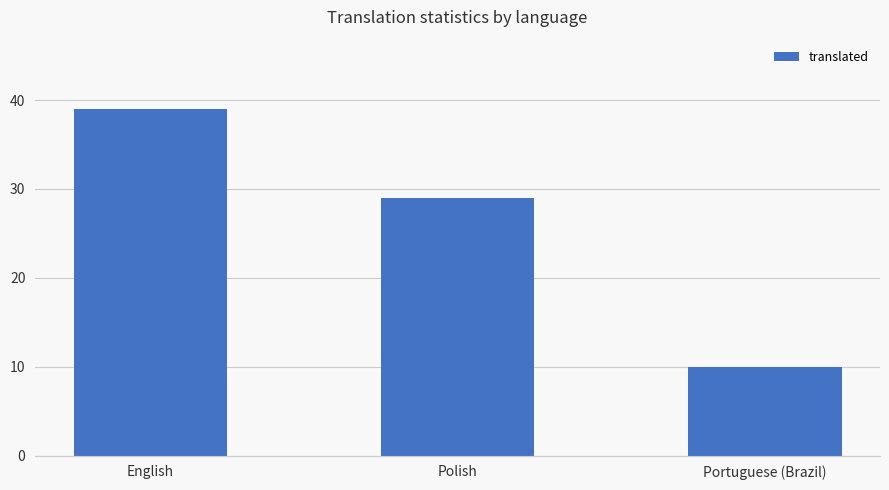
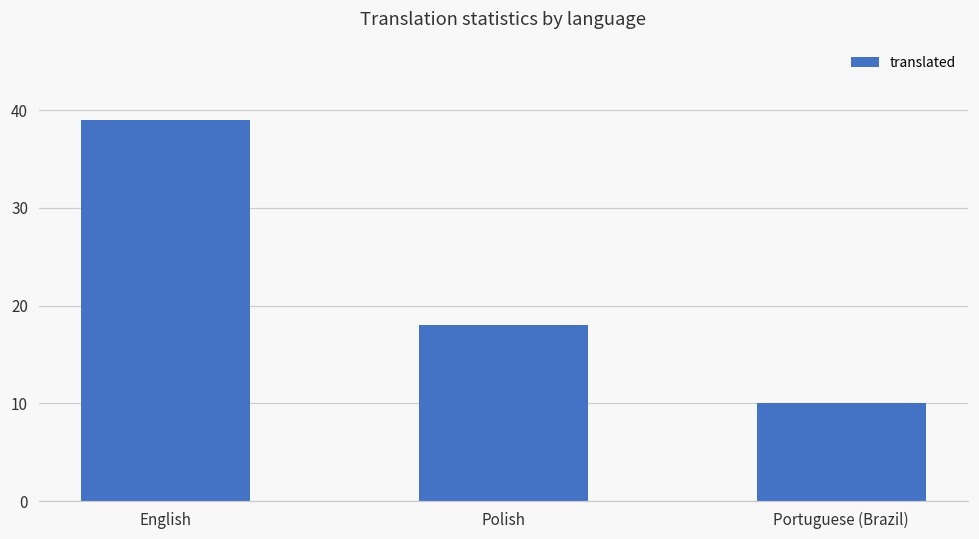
  {
    "English": 39,
-   "Polish": 29,
+   "Polish": 18,
    "Portuguese (Brazil)": 10
  }
